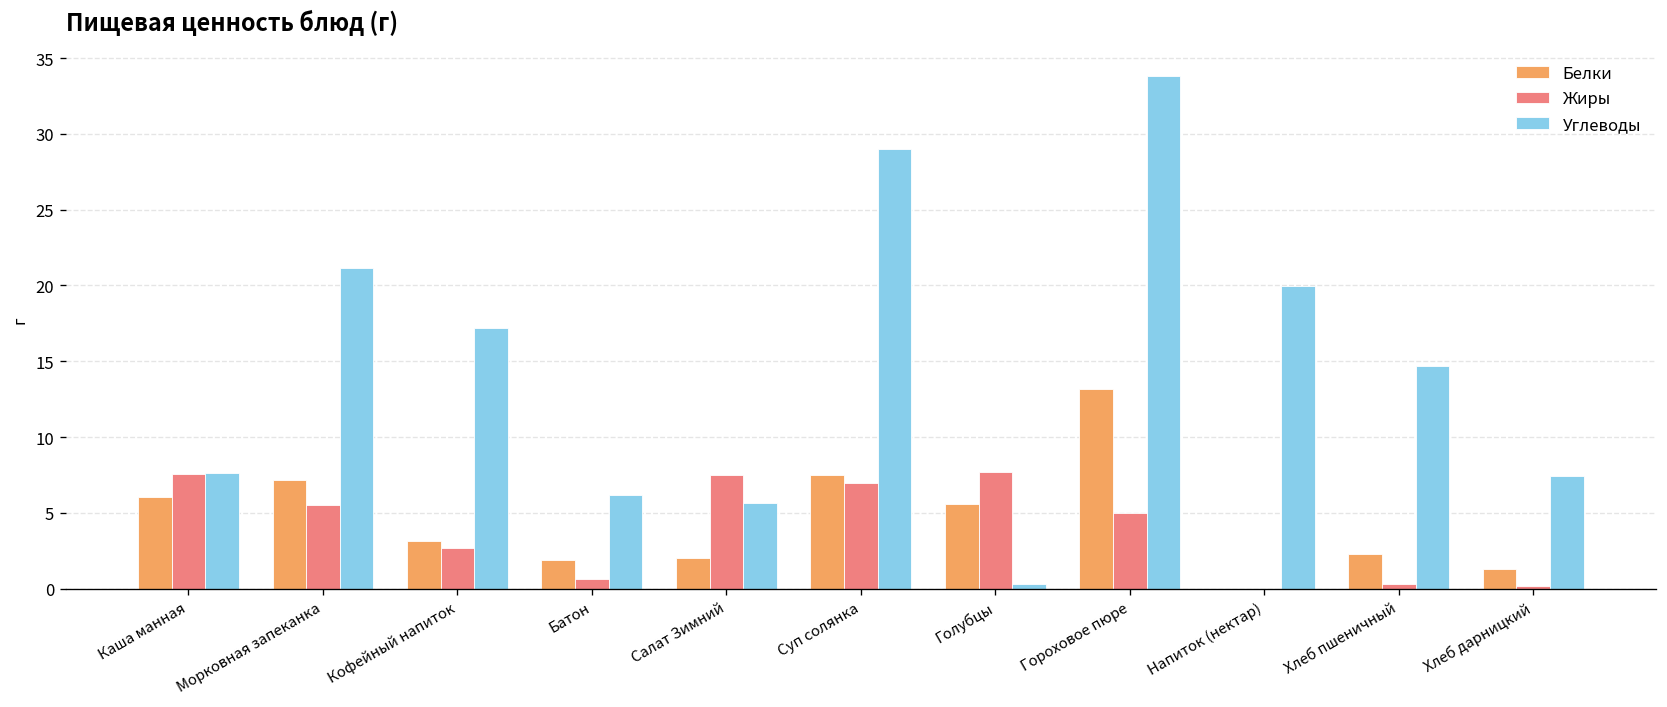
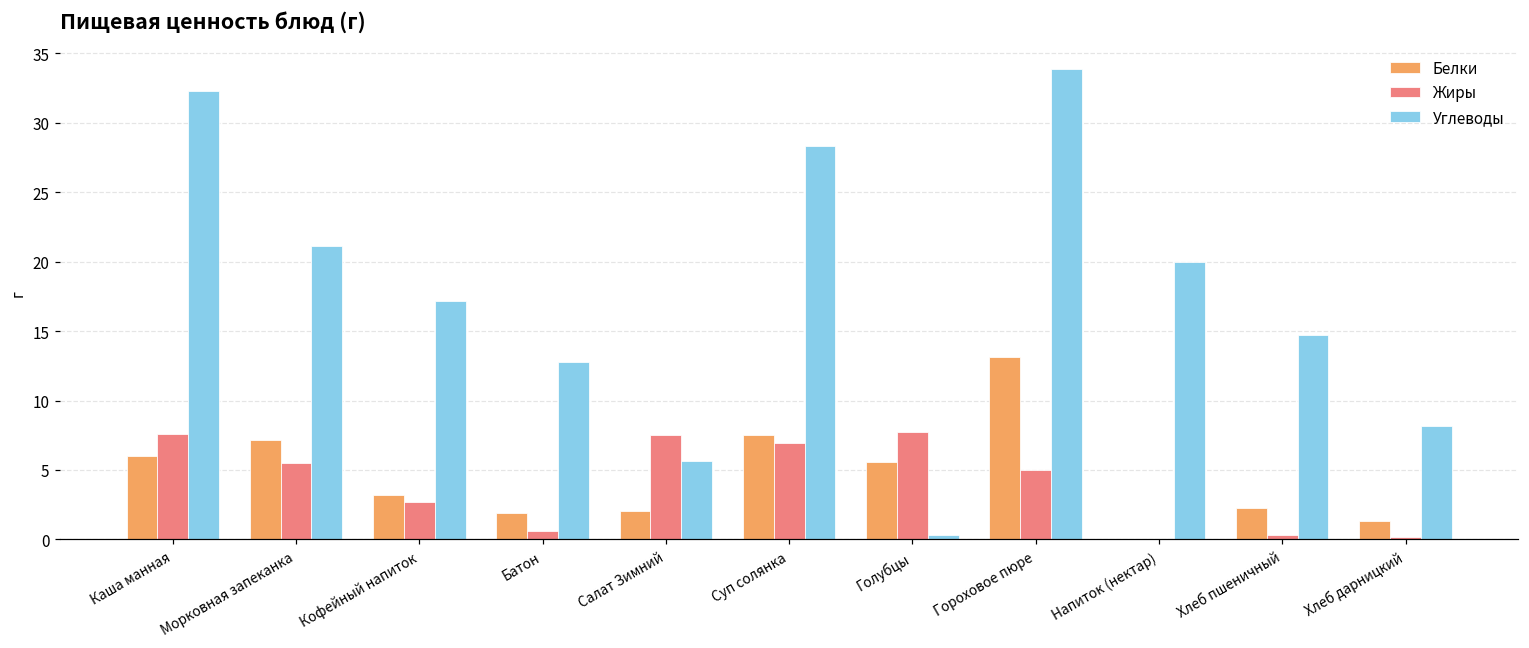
  {
    "Углеводы": {
-     "Каша манная": 7.6,
+     "Каша манная": 32.3,
      "Морковная запеканка": 21.1,
      "Кофейный напиток": 17.2,
-     "Батон": 6.2,
+     "Батон": 12.8,
      "Салат Зимний": 5.6,
-     "Суп солянка": 29.0,
+     "Суп солянка": 28.3,
      "Голубцы": 0.3,
      "Гороховое пюре": 33.8,
      "Напиток (нектар)": 20.0,
      "Хлеб пшеничный": 14.7,
-     "Хлеб дарницкий": 7.4
+     "Хлеб дарницкий": 8.2
    }
  }
